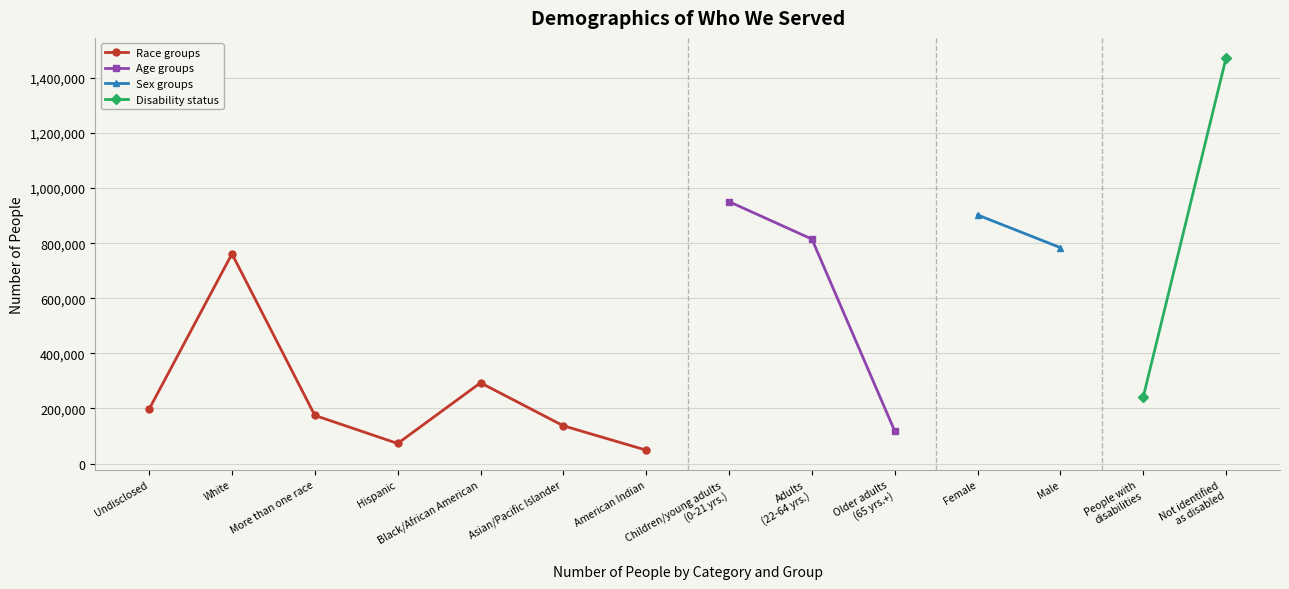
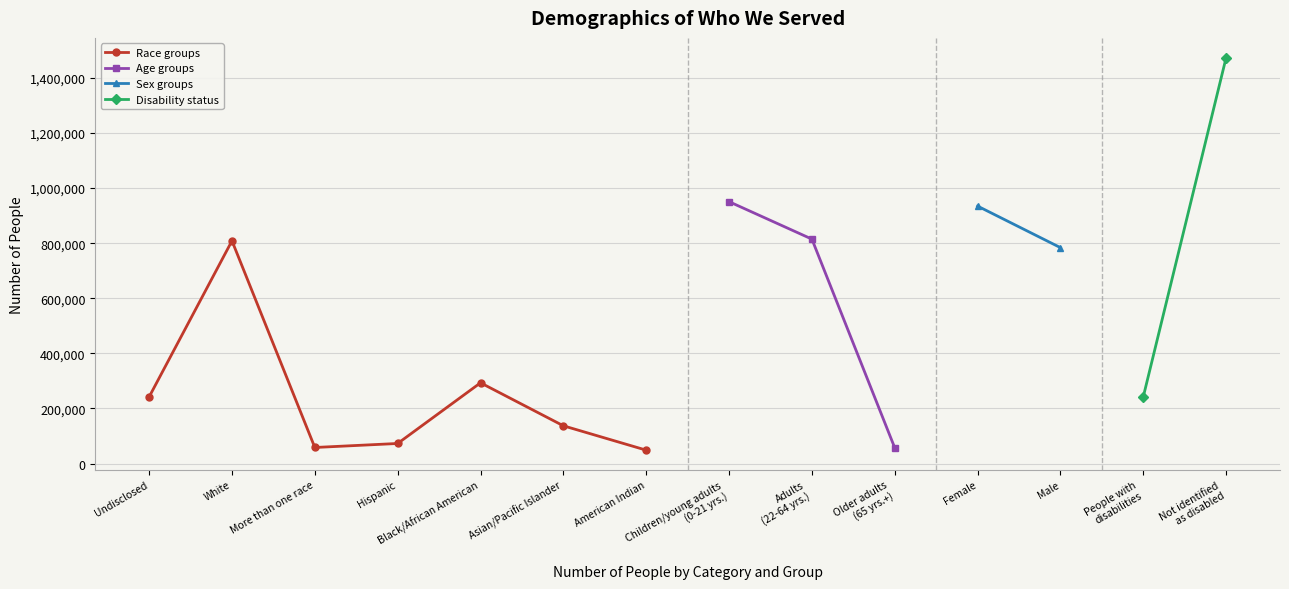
  {
    "Race groups": {
-     "Undisclosed": "200,000",
-     "White": "760,000",
-     "More than one race": "170,000",
+     "Undisclosed": "240,000",
+     "White": "810,000",
+     "More than one race": "60,000",
      "Hispanic": "70,000",
      "Black/African American": "290,000",
      "Asian/Pacific Islander": "140,000",
      "American Indian": "50,000"
    },
    "Age groups": {
      "Children/young adults (0-21 yrs.)": "950,000",
      "Adults (22-64 yrs.)": "810,000",
-     "Older adults (65 yrs.+)": "120,000"
+     "Older adults (65 yrs.+)": "60,000"
    },
    "Sex groups": {
-     "Female": "900,000",
+     "Female": "930,000",
      "Male": "780,000"
    },
    "Disability status": {
      "People with disabilities": "240,000",
      "Not identified as disabled": "1,470,000"
    }
  }
